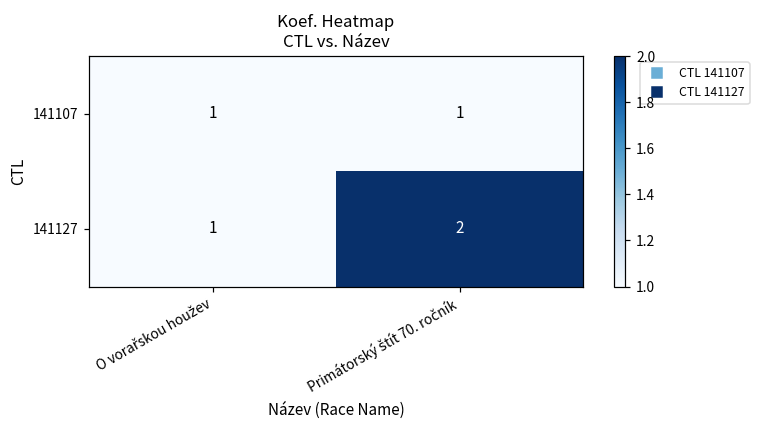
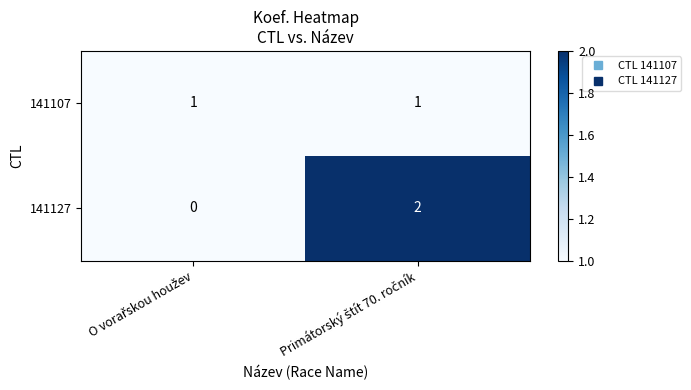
  {
    "141107": {
      "O vorařskou houžev": 1,
      "Primátorský štít 70. ročník": 1
    },
    "141127": {
-     "O vorařskou houžev": 1,
+     "O vorařskou houžev": 0,
      "Primátorský štít 70. ročník": 2
    }
  }
